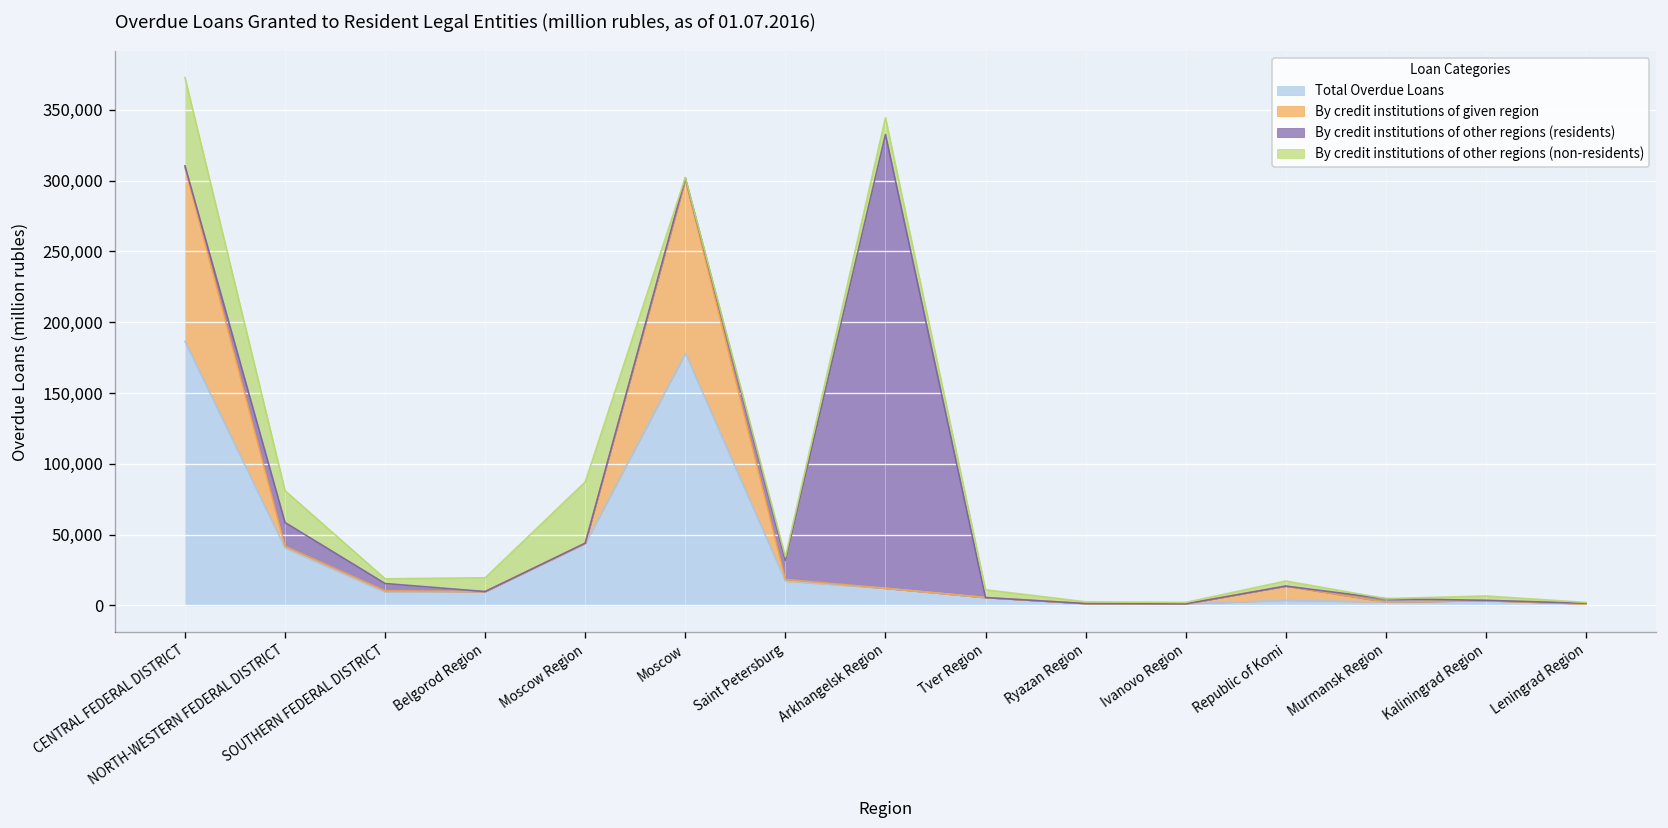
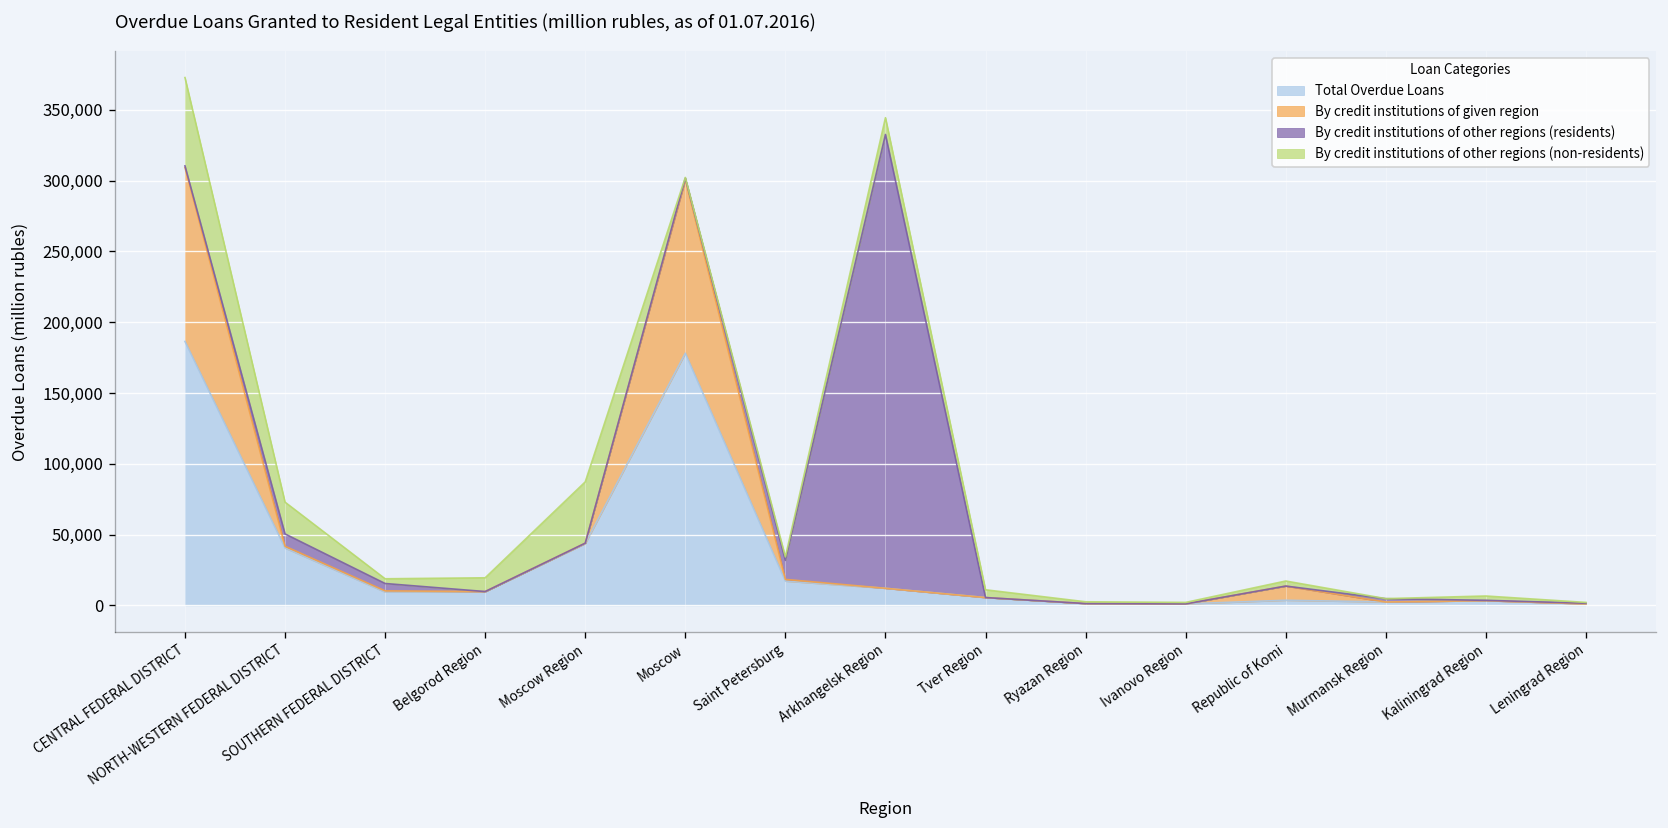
  {
    "Total Overdue Loans": {
      "CENTRAL FEDERAL DISTRICT": "186,000",
      "Moscow": "178,000",
      "Republic of Komi": "4,000"
    },
    "By credit institutions of other regions (residents)": {
-     "NORTH-WESTERN FEDERAL DISTRICT": "17,000",
+     "NORTH-WESTERN FEDERAL DISTRICT": "9,000",
      "SOUTHERN FEDERAL DISTRICT": "5,000",
      "Saint Petersburg": "13,000",
      "Arkhangelsk Region": "321,000"
    },
    "By credit institutions of other regions (non-residents)": {
      "CENTRAL FEDERAL DISTRICT": "62,000",
      "NORTH-WESTERN FEDERAL DISTRICT": "22,000",
      "SOUTHERN FEDERAL DISTRICT": "3,000",
      "Belgorod Region": "10,000",
      "Moscow Region": "43,000",
      "Saint Petersburg": "2,000",
      "Arkhangelsk Region": "12,000",
      "Tver Region": "5,000",
      "Republic of Komi": "4,000",
      "Kaliningrad Region": "3,000"
    }
  }
